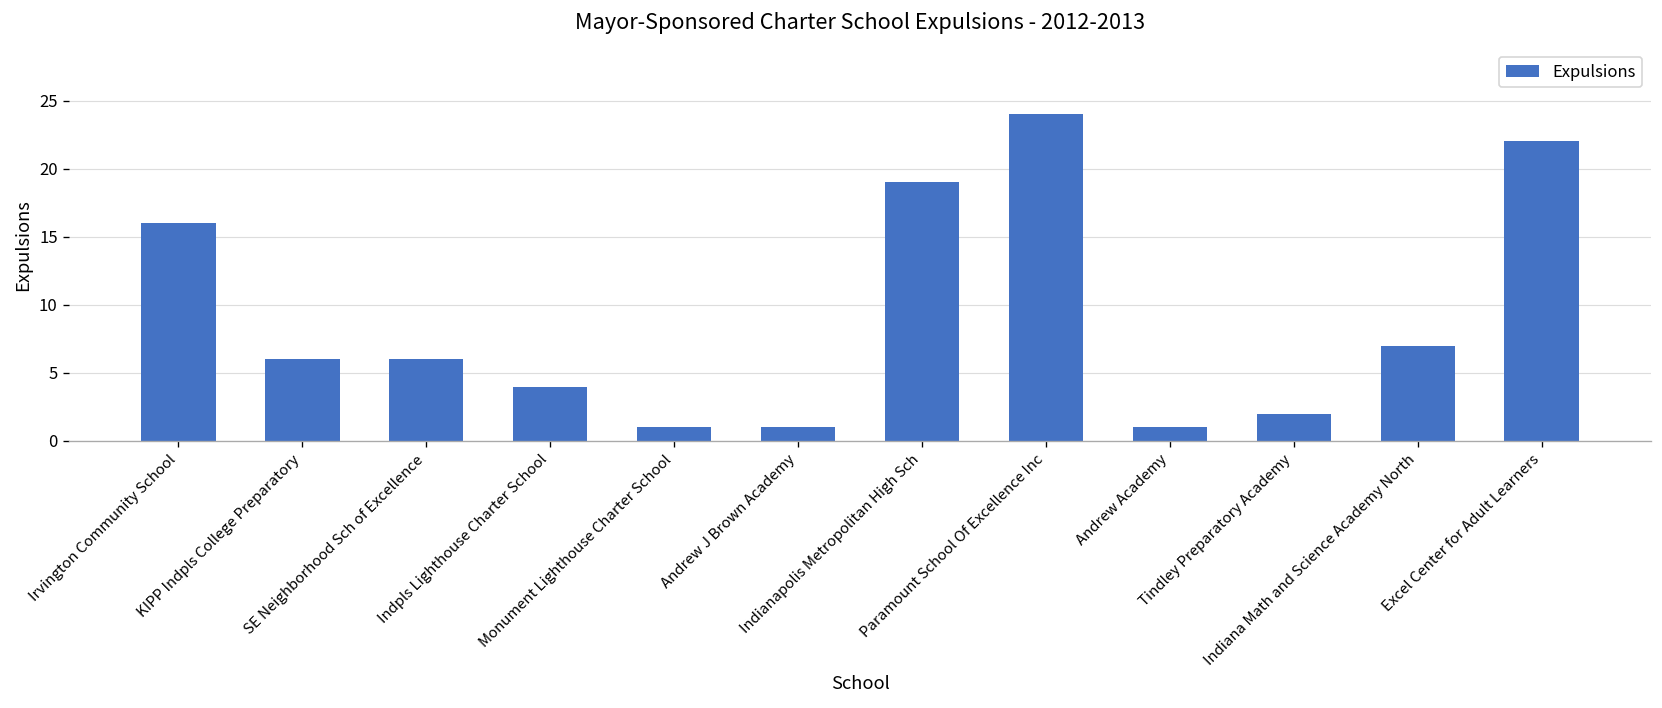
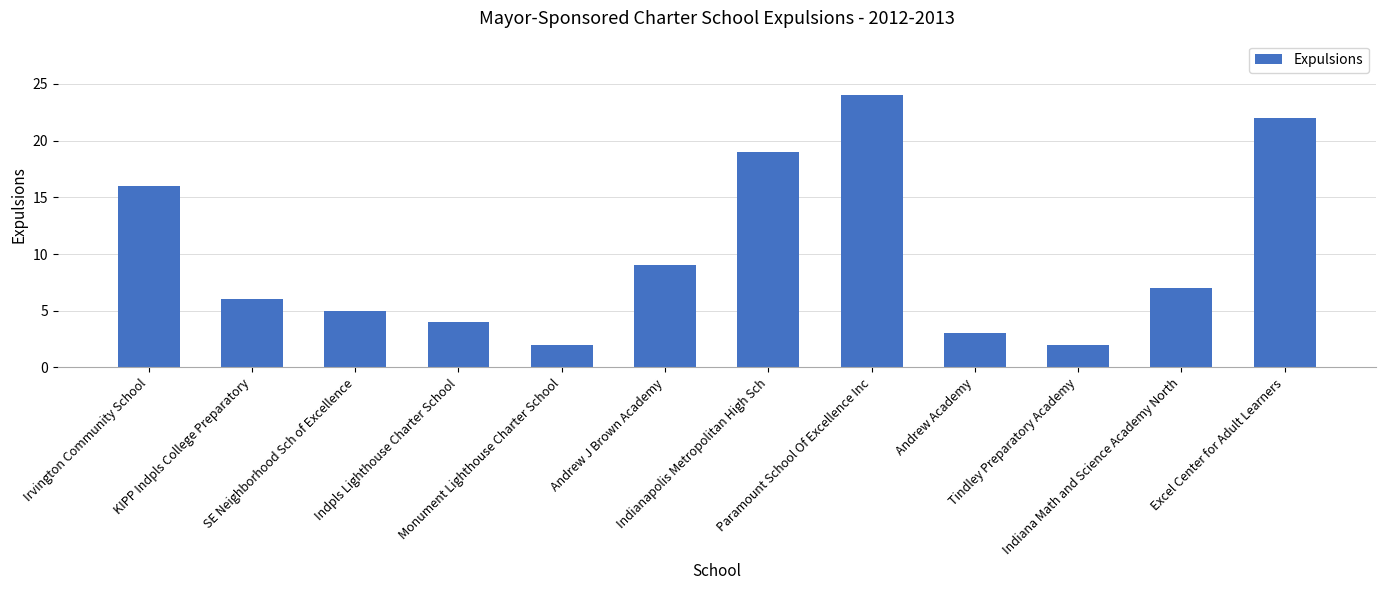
  {
    "Irvington Community School": 16,
    "KIPP Indpls College Preparatory": 6,
-   "SE Neighborhood Sch of Excellence": 6,
+   "SE Neighborhood Sch of Excellence": 5,
    "Indpls Lighthouse Charter School": 4,
-   "Monument Lighthouse Charter School": 1,
-   "Andrew J Brown Academy": 1,
+   "Monument Lighthouse Charter School": 2,
+   "Andrew J Brown Academy": 9,
    "Indianapolis Metropolitan High Sch": 19,
    "Paramount School Of Excellence Inc": 24,
-   "Andrew Academy": 1,
+   "Andrew Academy": 3,
    "Tindley Preparatory Academy": 2,
    "Indiana Math and Science Academy North": 7,
    "Excel Center for Adult Learners": 22
  }
